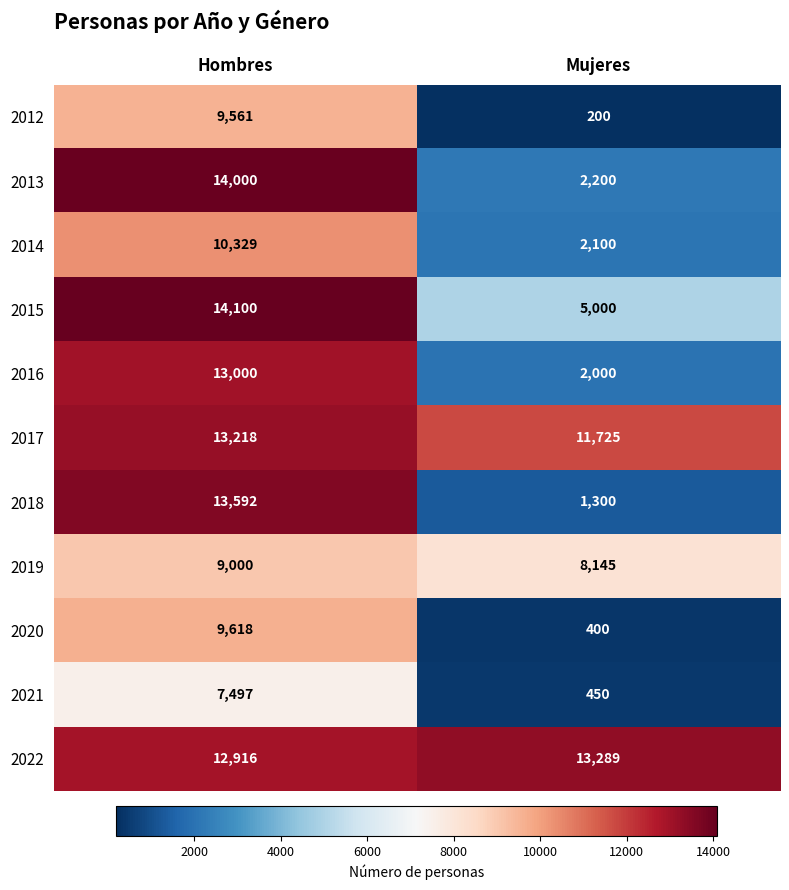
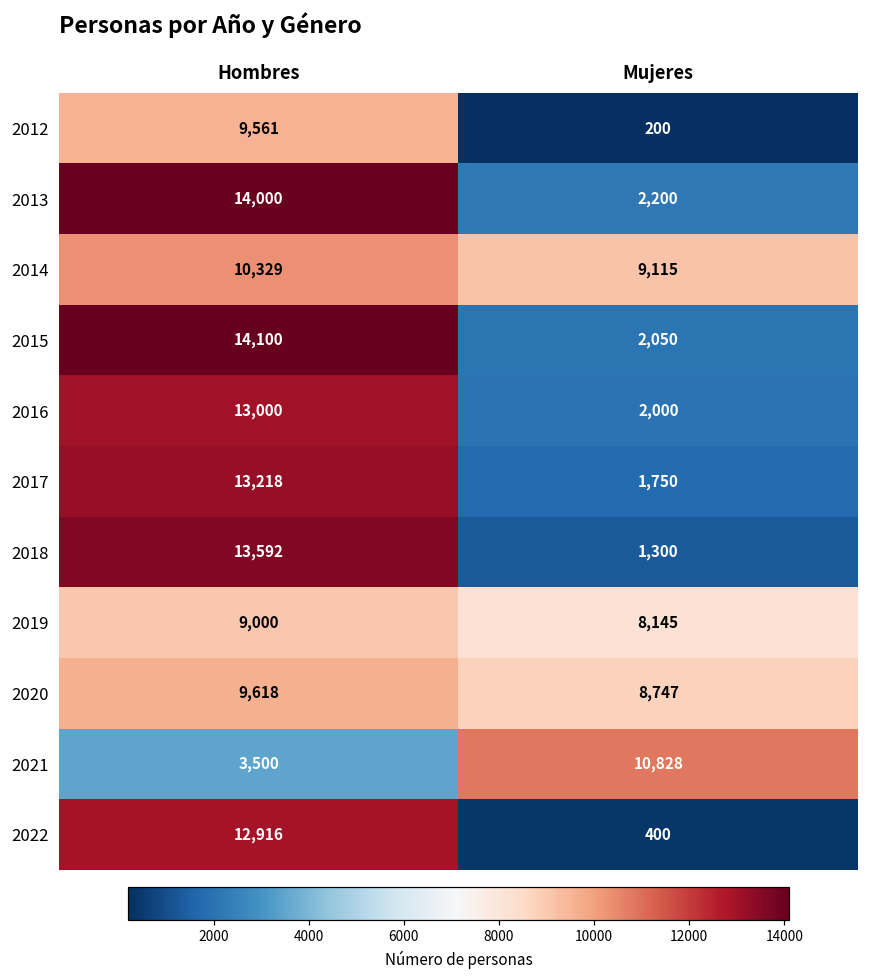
  {
    "2012": {
      "Hombres": "9,561",
      "Mujeres": "200"
    },
    "2013": {
      "Hombres": "14,000",
      "Mujeres": "2,200"
    },
    "2014": {
      "Hombres": "10,329",
-     "Mujeres": "2,100"
+     "Mujeres": "9,115"
    },
    "2015": {
      "Hombres": "14,100",
-     "Mujeres": "5,000"
+     "Mujeres": "2,050"
    },
    "2016": {
      "Hombres": "13,000",
      "Mujeres": "2,000"
    },
    "2017": {
      "Hombres": "13,218",
-     "Mujeres": "11,725"
+     "Mujeres": "1,750"
    },
    "2018": {
      "Hombres": "13,592",
      "Mujeres": "1,300"
    },
    "2019": {
      "Hombres": "9,000",
      "Mujeres": "8,145"
    },
    "2020": {
      "Hombres": "9,618",
-     "Mujeres": "400"
+     "Mujeres": "8,747"
    },
    "2021": {
-     "Hombres": "7,497",
-     "Mujeres": "450"
+     "Hombres": "3,500",
+     "Mujeres": "10,828"
    },
    "2022": {
      "Hombres": "12,916",
-     "Mujeres": "13,289"
+     "Mujeres": "400"
    }
  }
